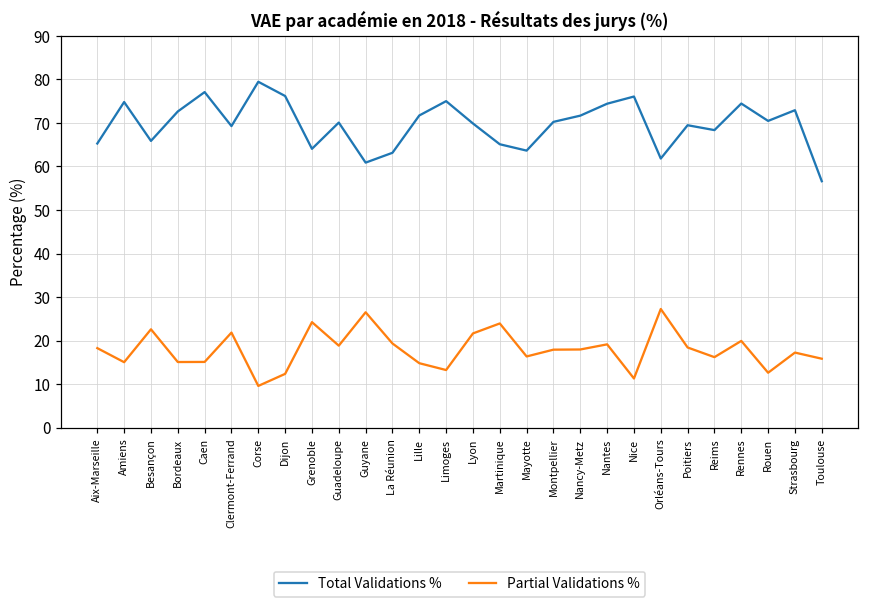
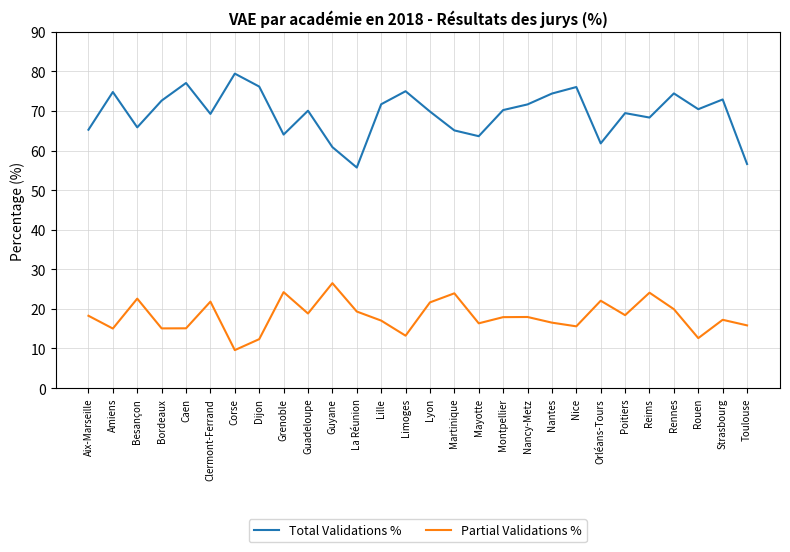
  {
    "Total Validations %": {
      "Aix-Marseille": 65,
      "Amiens": 75,
      "Besançon": 66,
      "Bordeaux": 73,
      "Caen": 77,
      "Clermont-Ferrand": 69,
      "Corse": 79,
      "Dijon": 76,
      "Grenoble": 64,
      "Guadeloupe": 70,
      "Guyane": 61,
-     "La Réunion": 63,
+     "La Réunion": 56,
      "Lille": 72,
      "Limoges": 75,
      "Lyon": 70,
      "Martinique": 65,
      "Mayotte": 64,
      "Montpellier": 70,
      "Nancy-Metz": 72,
      "Nantes": 74,
      "Nice": 76,
      "Orléans-Tours": 62,
      "Poitiers": 69,
      "Reims": 68,
      "Rennes": 74,
      "Rouen": 70,
      "Strasbourg": 73,
      "Toulouse": 57
    },
    "Partial Validations %": {
      "Aix-Marseille": 18,
      "Amiens": 15,
      "Besançon": 23,
      "Bordeaux": 15,
      "Caen": 15,
      "Clermont-Ferrand": 22,
      "Corse": 10,
      "Dijon": 12,
      "Grenoble": 24,
      "Guadeloupe": 19,
      "Guyane": 27,
      "La Réunion": 19,
-     "Lille": 15,
+     "Lille": 17,
      "Limoges": 13,
      "Lyon": 22,
      "Martinique": 24,
      "Mayotte": 16,
      "Montpellier": 18,
      "Nancy-Metz": 18,
-     "Nantes": 19,
-     "Nice": 11,
-     "Orléans-Tours": 27,
+     "Nantes": 17,
+     "Nice": 16,
+     "Orléans-Tours": 22,
      "Poitiers": 18,
-     "Reims": 16,
+     "Reims": 24,
      "Rennes": 20,
      "Rouen": 13,
      "Strasbourg": 17,
      "Toulouse": 16
    }
  }
